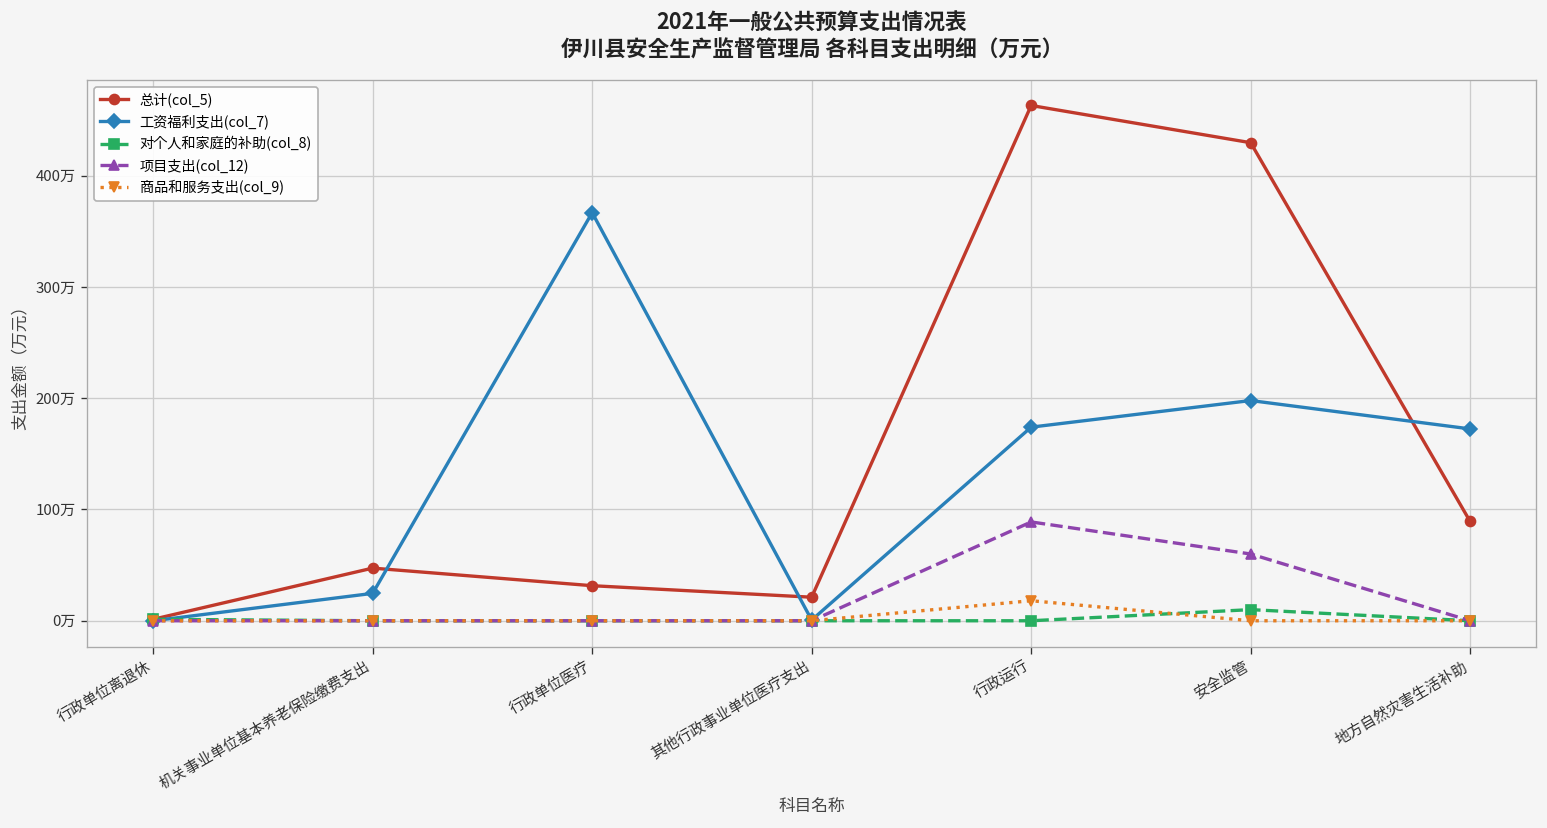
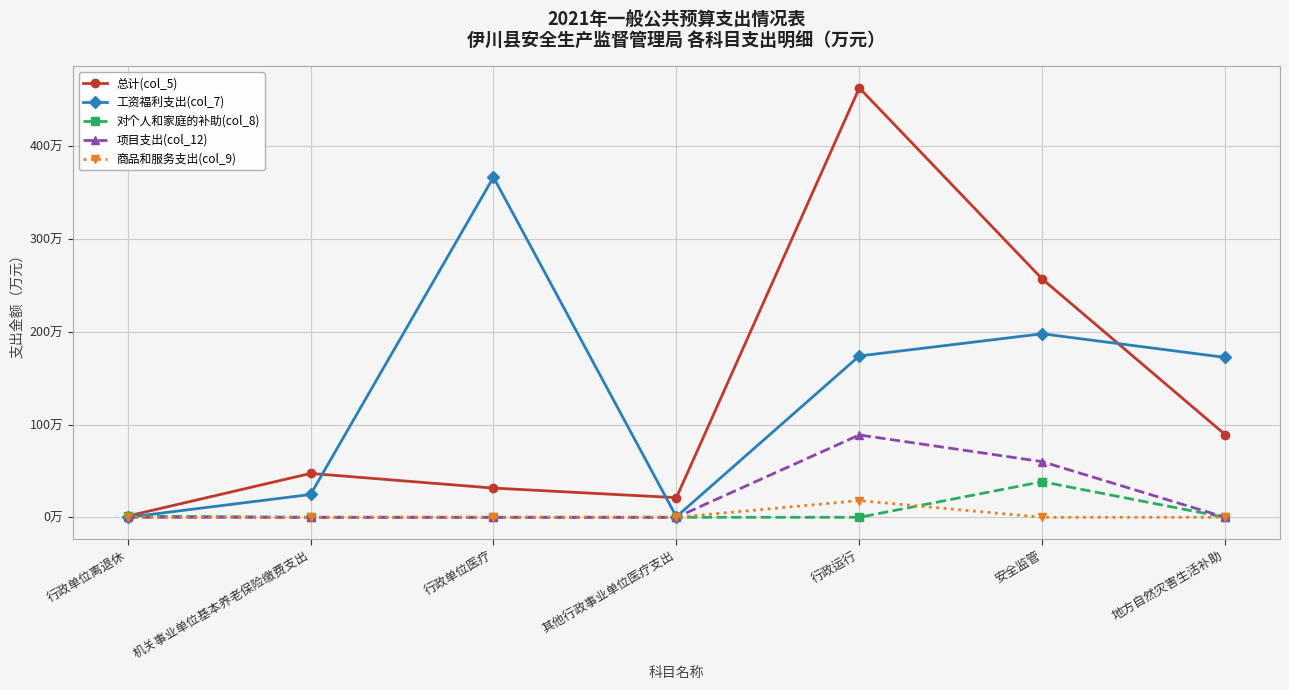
  {
    "总计(col_5)": {
      "机关事业单位基本养老保险缴费支出": "50万",
      "行政单位医疗": "30万",
      "其他行政事业单位医疗支出": "20万",
      "行政运行": "460万",
-     "安全监管": "430万",
+     "安全监管": "260万",
      "地方自然灾害生活补助": "90万"
    },
    "工资福利支出(col_7)": {
      "机关事业单位基本养老保险缴费支出": "20万",
      "行政单位医疗": "370万",
      "行政运行": "170万",
      "安全监管": "200万",
      "地方自然灾害生活补助": "170万"
    },
    "对个人和家庭的补助(col_8)": {
      "行政运行": "0万",
-     "安全监管": "10万"
+     "安全监管": "40万"
    },
    "项目支出(col_12)": {
      "行政运行": "90万",
      "安全监管": "60万"
    },
    "商品和服务支出(col_9)": {
      "行政运行": "20万",
      "安全监管": "0万"
    }
  }
